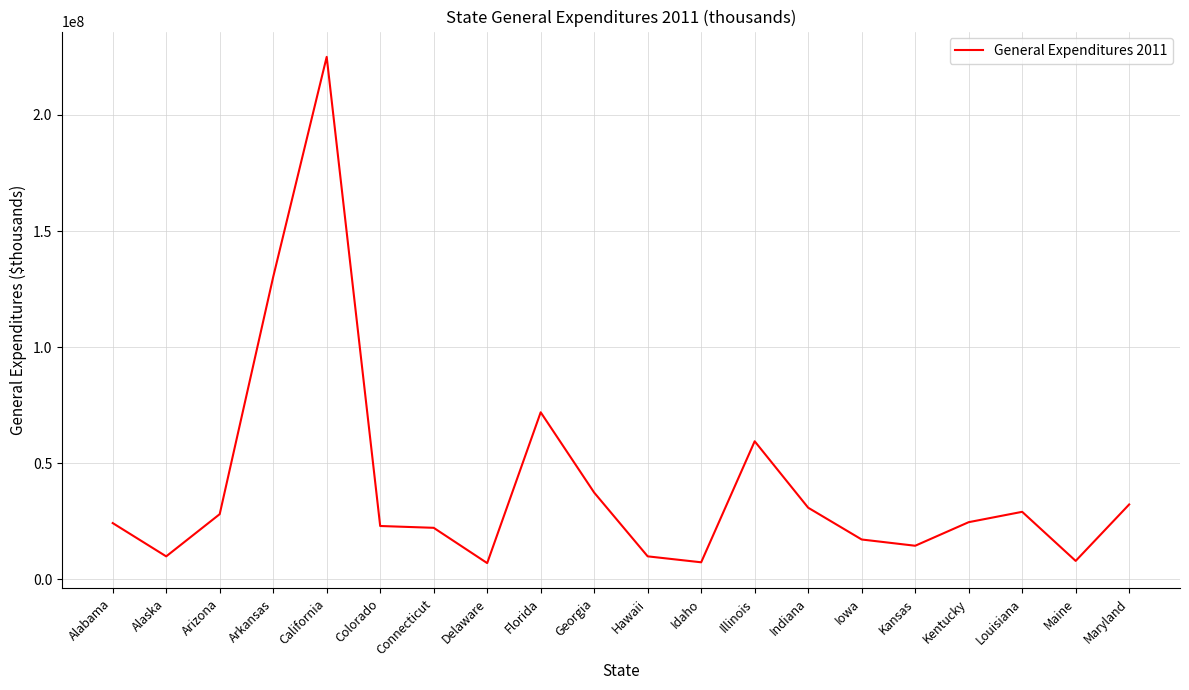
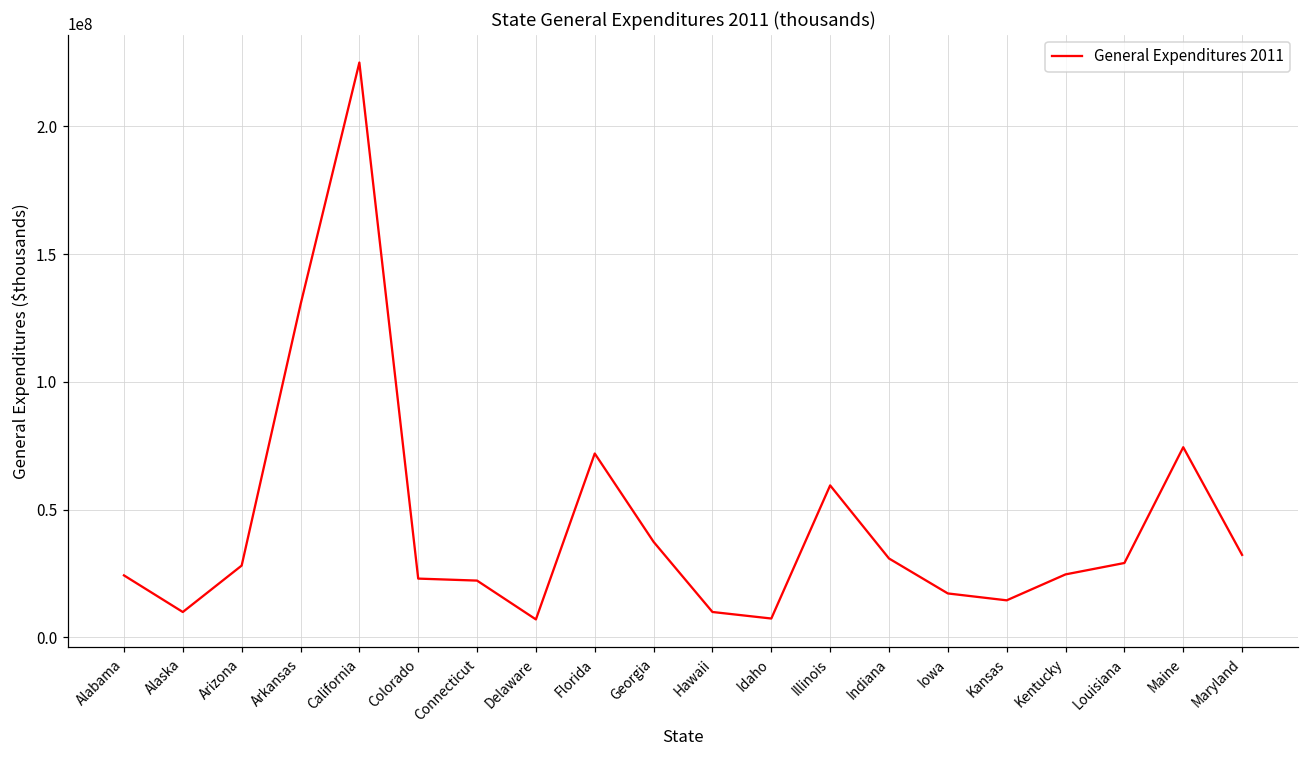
  {
    "Alabama": 24000000,
    "Alaska": 10000000,
    "Arizona": 28000000,
    "Arkansas": 130000000,
    "California": 225000000,
    "Colorado": 23000000,
    "Connecticut": 22000000,
    "Delaware": 7000000,
    "Florida": 72000000,
    "Georgia": 37000000,
    "Hawaii": 10000000,
    "Idaho": 7000000,
    "Illinois": 60000000,
    "Indiana": 31000000,
    "Iowa": 17000000,
    "Kansas": 15000000,
    "Kentucky": 25000000,
    "Louisiana": 29000000,
-   "Maine": 8000000,
+   "Maine": 74000000,
    "Maryland": 32000000
  }
